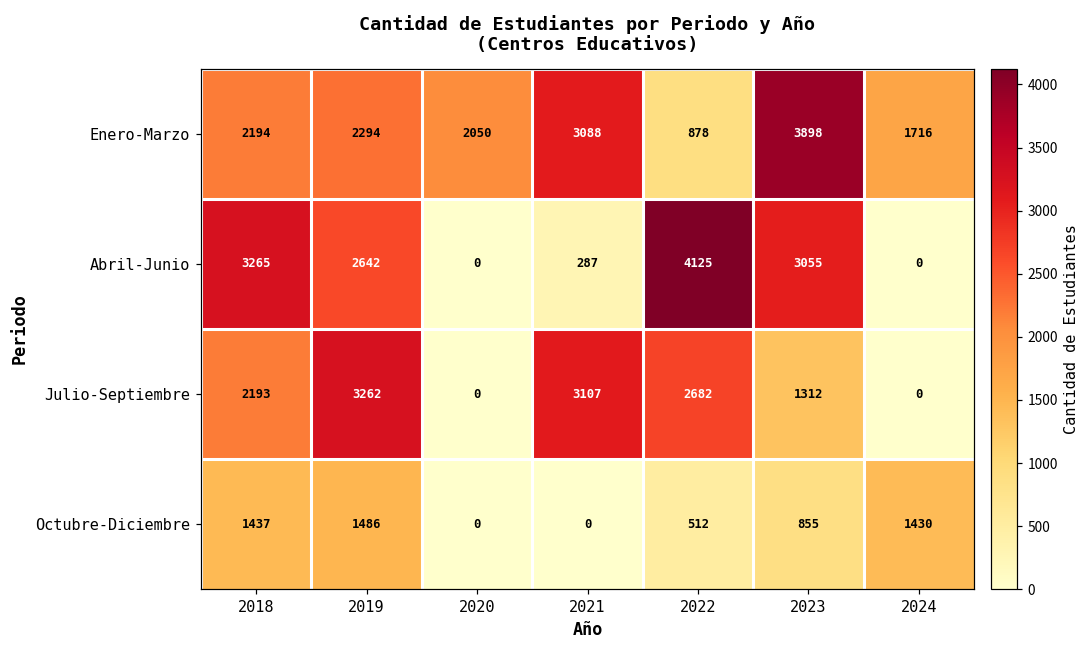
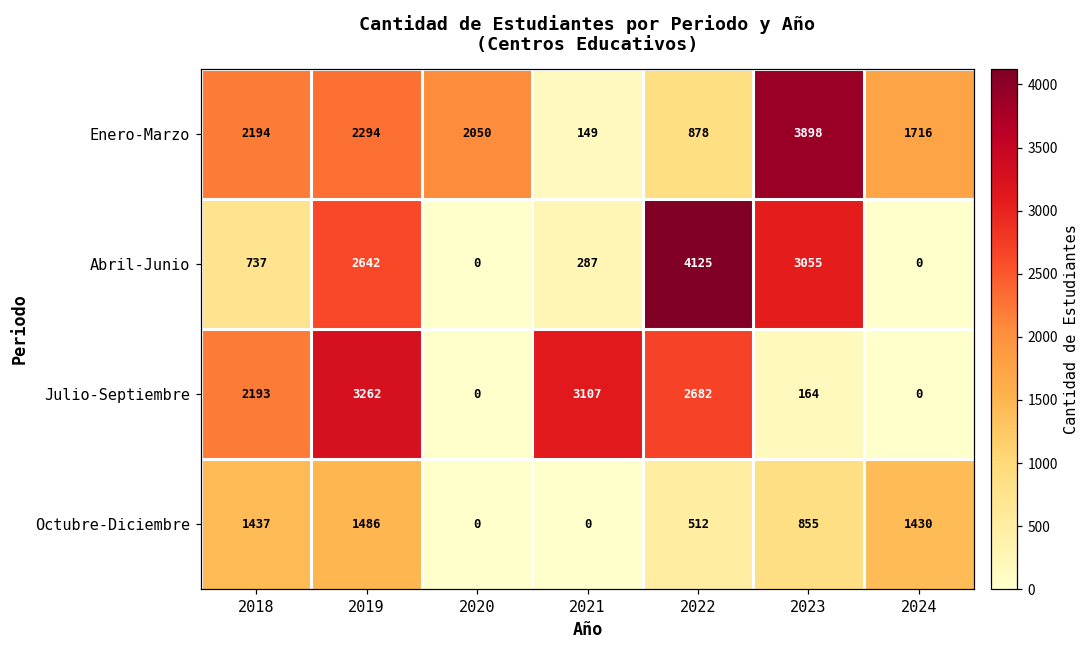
  {
    "Enero-Marzo": {
      "2018": 2194,
      "2019": 2294,
      "2020": 2050,
-     "2021": 3088,
+     "2021": 149,
      "2022": 878,
      "2023": 3898,
      "2024": 1716
    },
    "Abril-Junio": {
-     "2018": 3265,
+     "2018": 737,
      "2019": 2642,
      "2020": 0,
      "2021": 287,
      "2022": 4125,
      "2023": 3055,
      "2024": 0
    },
    "Julio-Septiembre": {
      "2018": 2193,
      "2019": 3262,
      "2020": 0,
      "2021": 3107,
      "2022": 2682,
-     "2023": 1312,
+     "2023": 164,
      "2024": 0
    },
    "Octubre-Diciembre": {
      "2018": 1437,
      "2019": 1486,
      "2020": 0,
      "2021": 0,
      "2022": 512,
      "2023": 855,
      "2024": 1430
    }
  }
